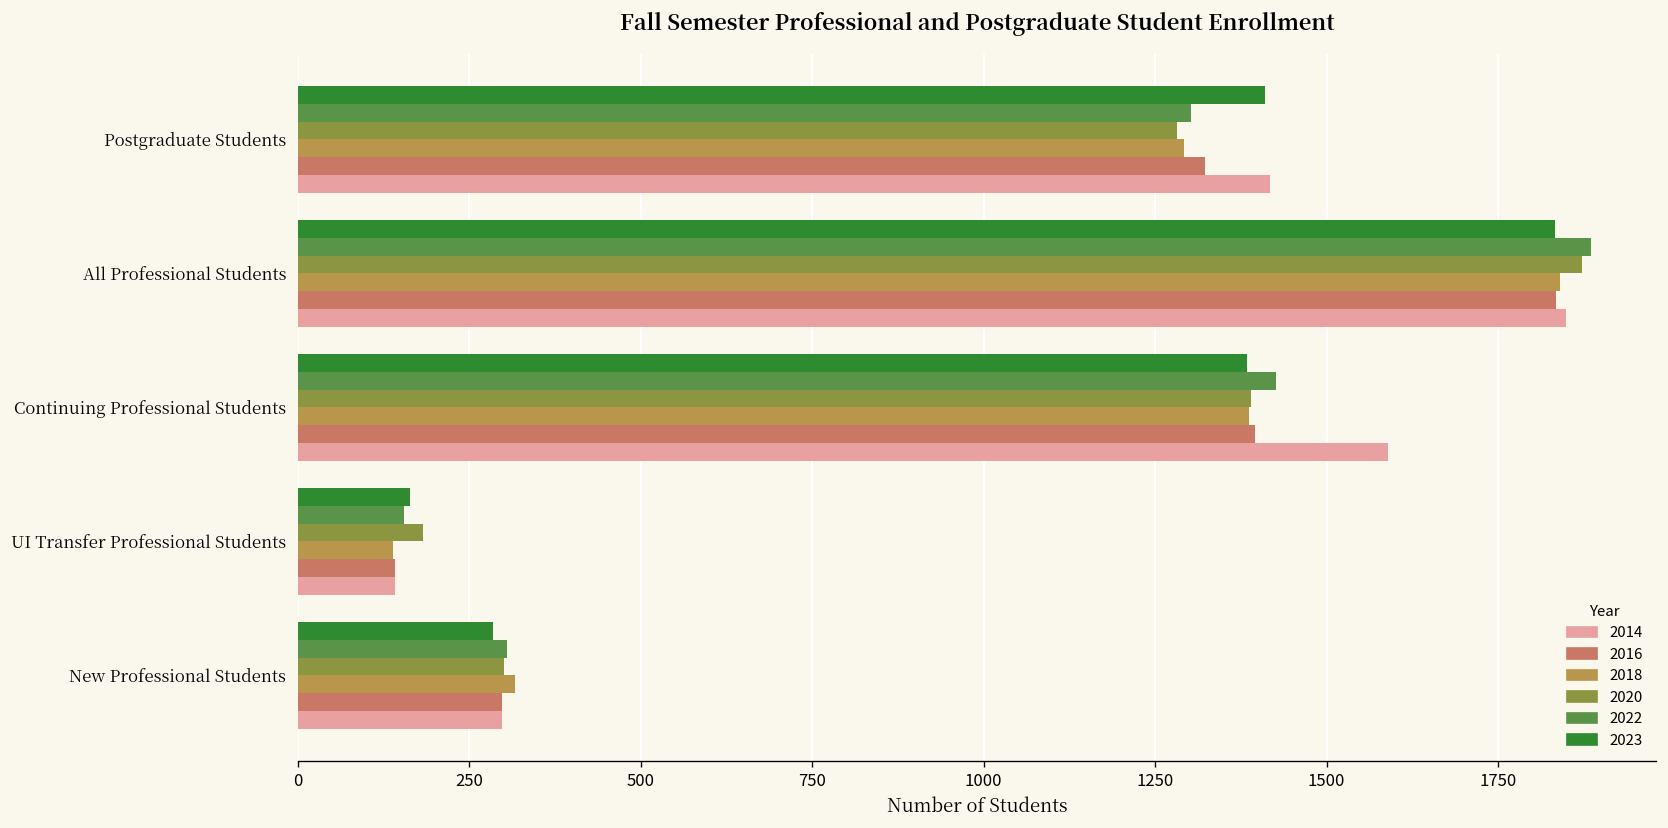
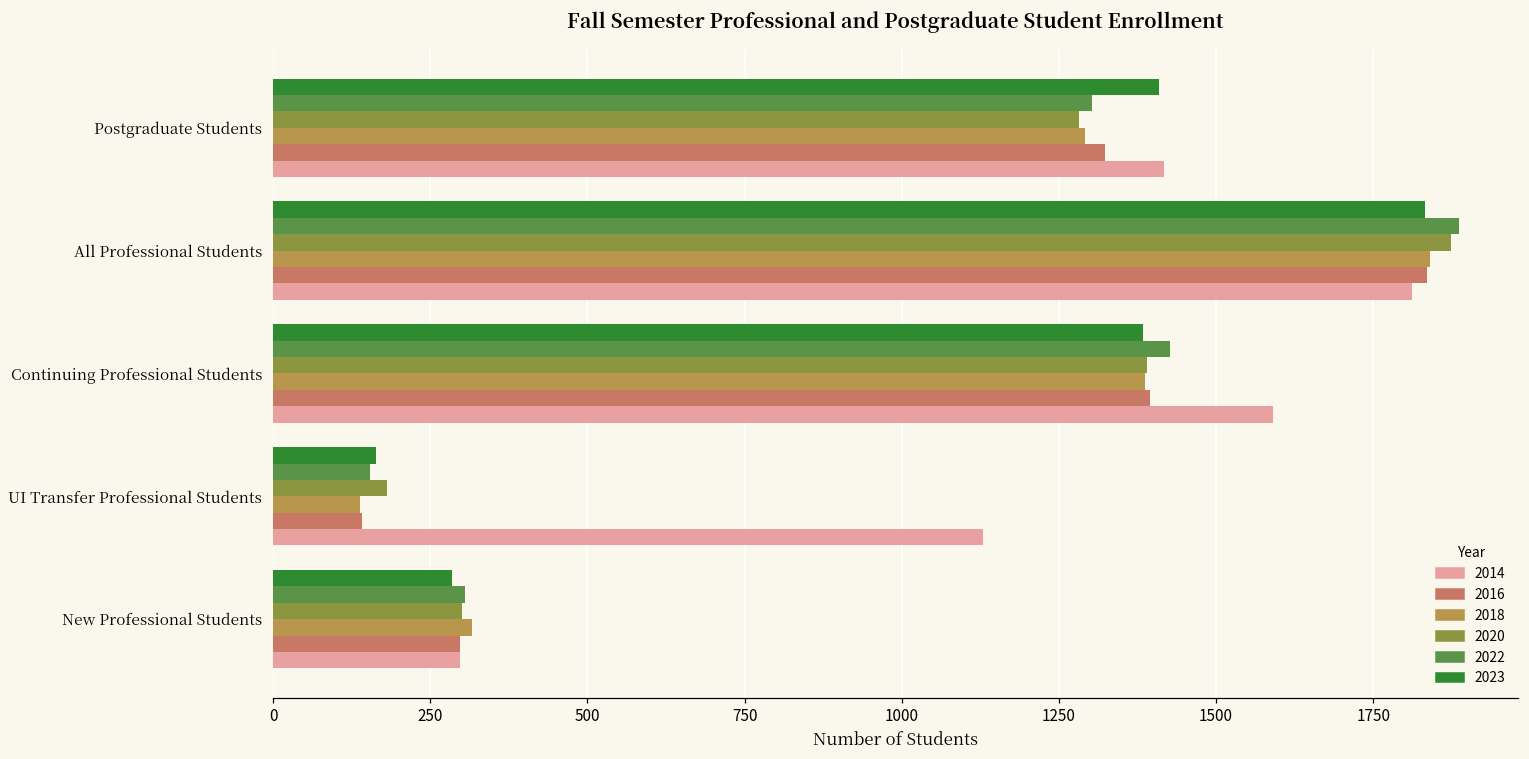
  {
    "2014": {
      "Postgraduate Students": 1420,
-     "All Professional Students": 1850,
+     "All Professional Students": 1810,
      "Continuing Professional Students": 1590,
-     "UI Transfer Professional Students": 140,
+     "UI Transfer Professional Students": 1130,
      "New Professional Students": 300
    }
  }
